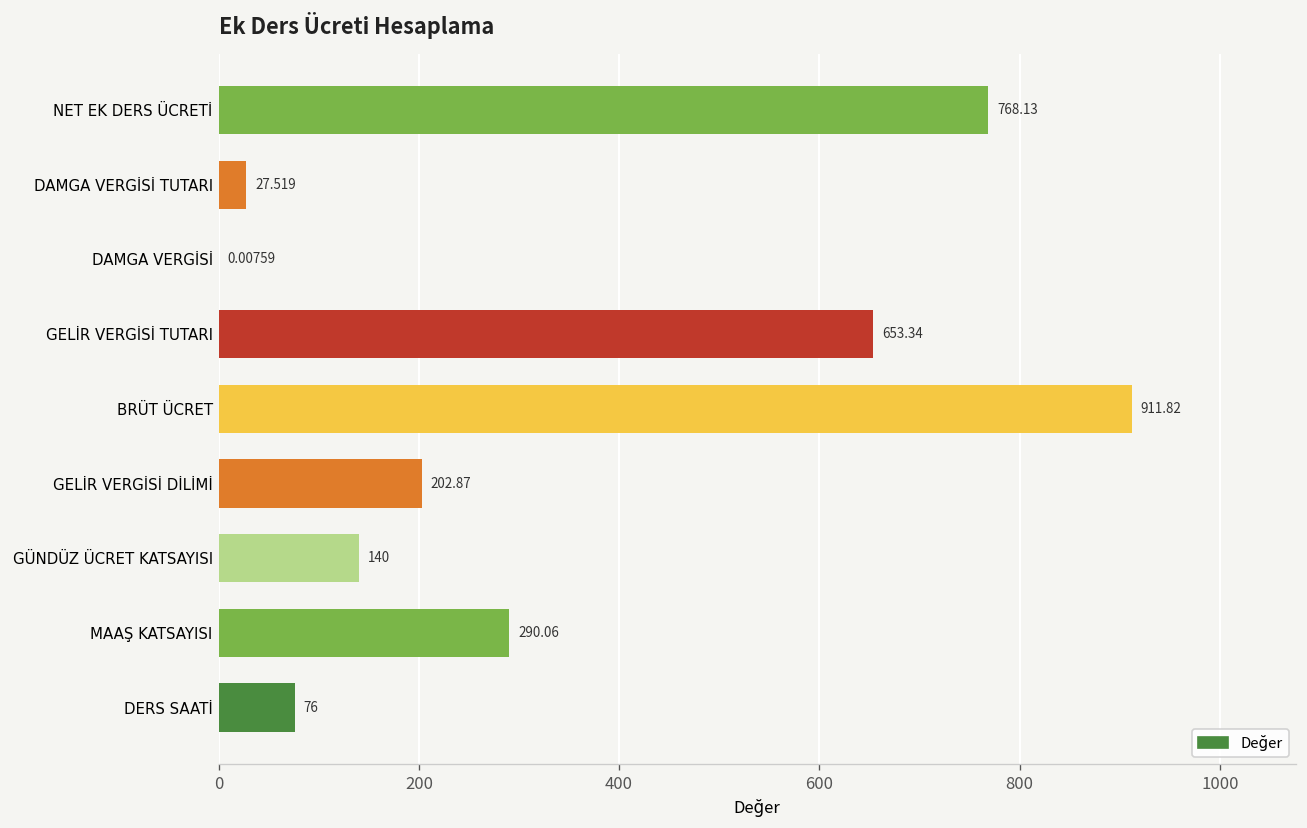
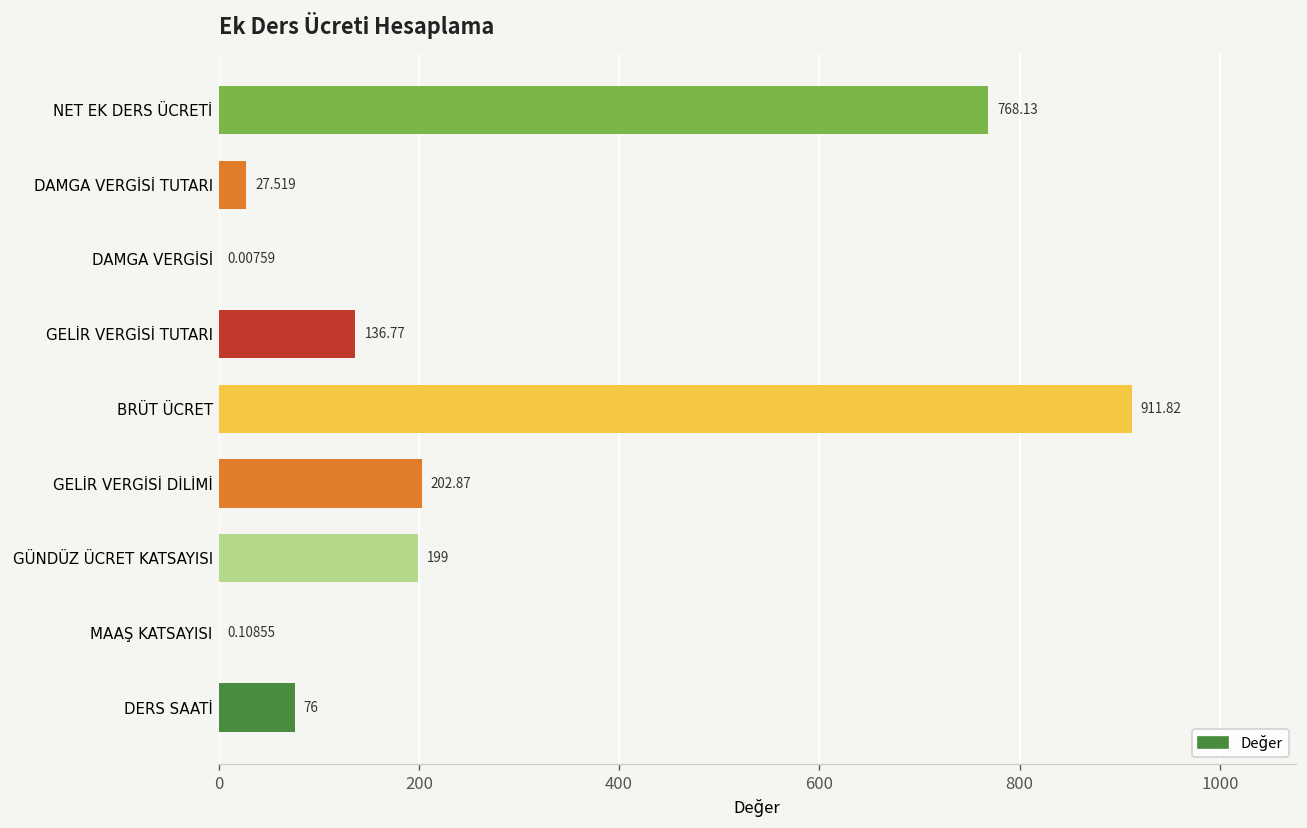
  {
    "NET EK DERS ÜCRETİ": 768.13,
    "DAMGA VERGİSİ TUTARI": 27.519,
    "DAMGA VERGİSİ": 0.00759,
-   "GELİR VERGİSİ TUTARI": 653.34,
+   "GELİR VERGİSİ TUTARI": 136.77,
    "BRÜT ÜCRET": 911.82,
    "GELİR VERGİSİ DİLİMİ": 202.87,
-   "GÜNDÜZ ÜCRET KATSAYISI": 140,
-   "MAAŞ KATSAYISI": 290.06,
+   "GÜNDÜZ ÜCRET KATSAYISI": 199,
+   "MAAŞ KATSAYISI": 0.10855,
    "DERS SAATİ": 76
  }
